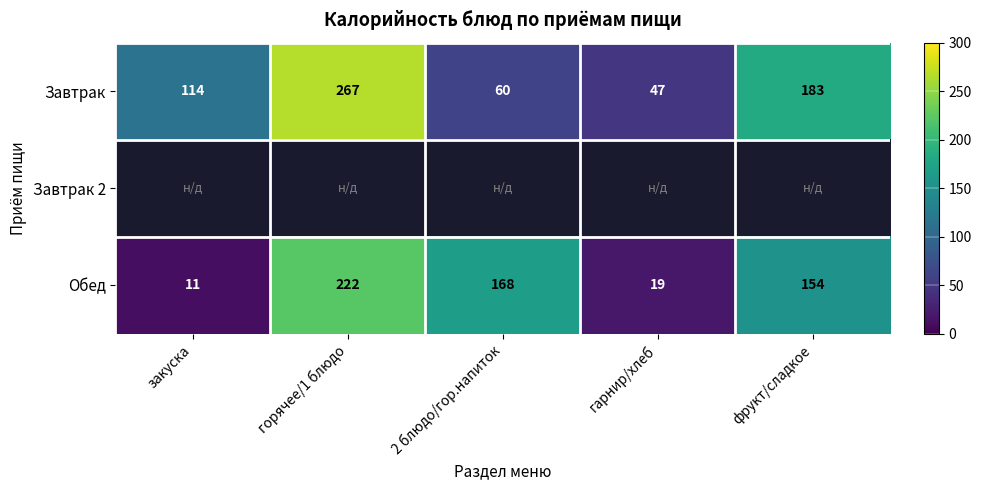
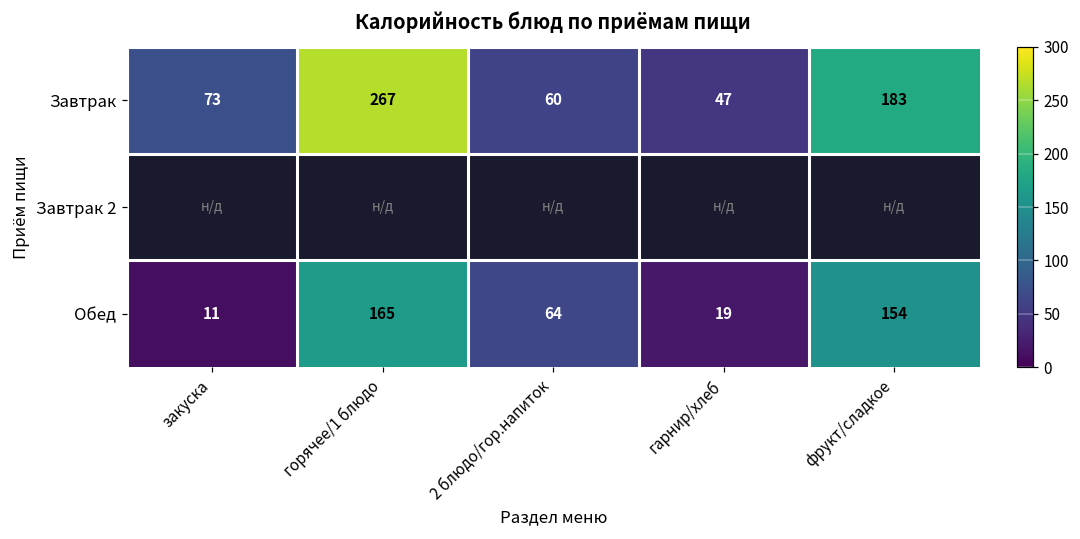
  {
    "Завтрак": {
-     "закуска": 114,
+     "закуска": 73,
      "горячее/1 блюдо": 267,
      "2 блюдо/гор.напиток": 60,
      "гарнир/хлеб": 47,
      "фрукт/сладкое": 183
    },
    "Обед": {
      "закуска": 11,
-     "горячее/1 блюдо": 222,
-     "2 блюдо/гор.напиток": 168,
+     "горячее/1 блюдо": 165,
+     "2 блюдо/гор.напиток": 64,
      "гарнир/хлеб": 19,
      "фрукт/сладкое": 154
    }
  }
